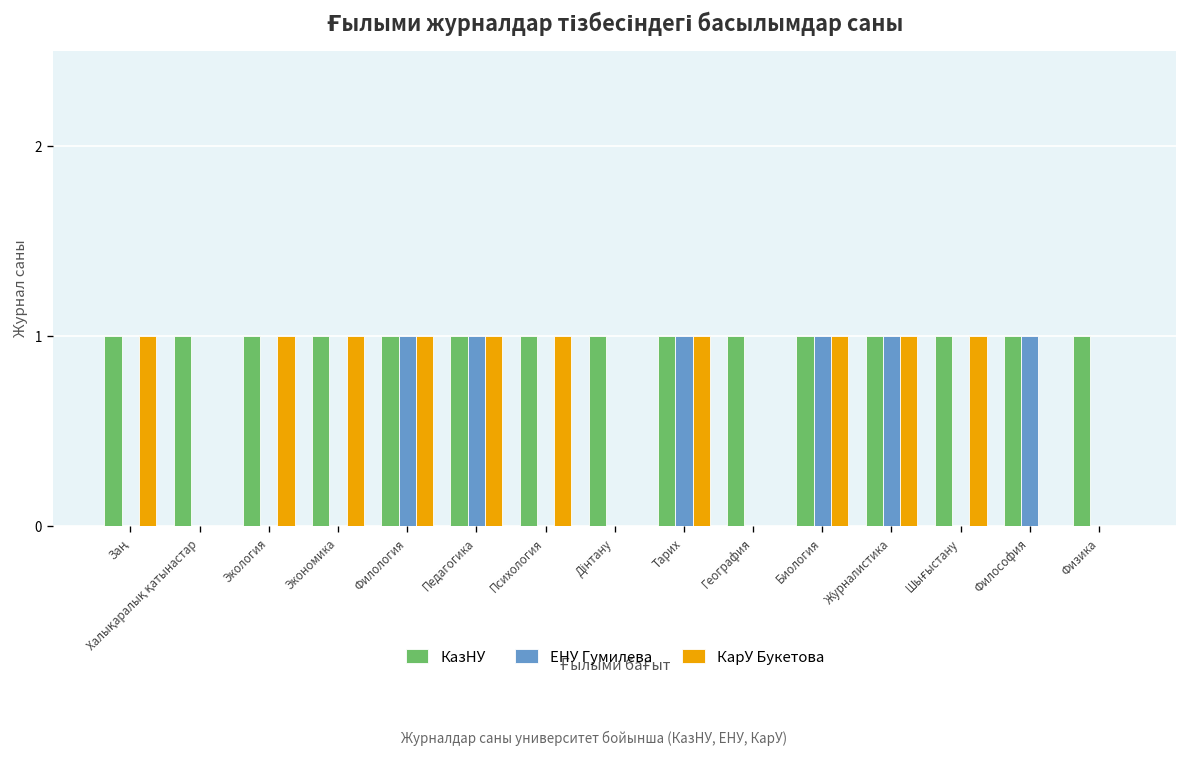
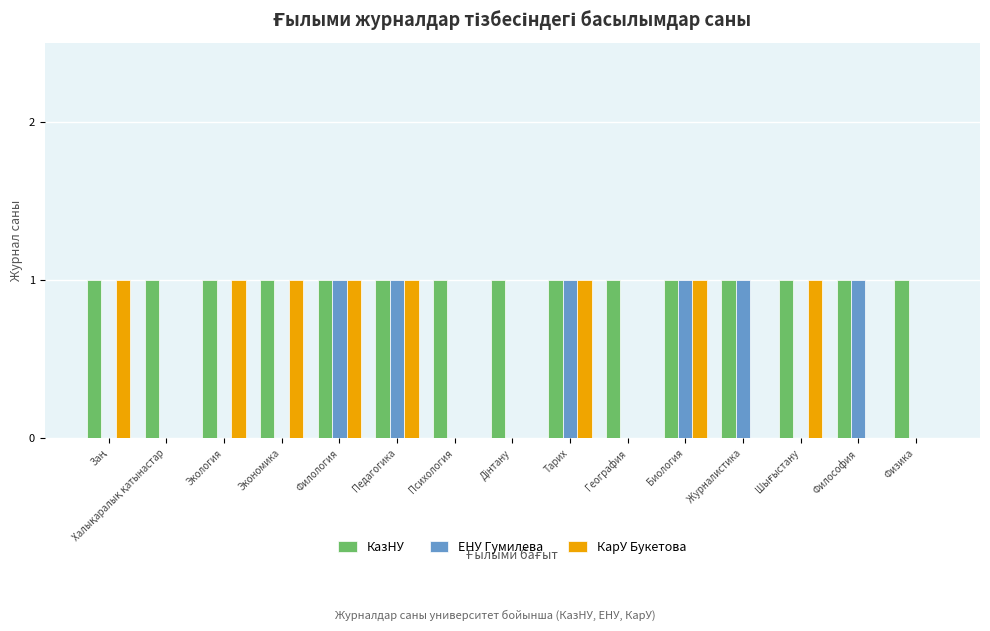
  {
    "КазНУ": {
      "Заң": 1,
      "Халықаралық қатынастар": 1,
      "Экология": 1,
      "Экономика": 1,
      "Филология": 1,
      "Педагогика": 1,
      "Психология": 1,
      "Дінтану": 1,
      "Тарих": 1,
      "География": 1,
      "Биология": 1,
      "Журналистика": 1,
      "Шығыстану": 1,
      "Философия": 1,
      "Физика": 1
    },
    "ЕНУ Гумилева": {
      "Заң": 0,
      "Халықаралық қатынастар": 0,
      "Экология": 0,
      "Экономика": 0,
      "Филология": 1,
      "Педагогика": 1,
      "Психология": 0,
      "Дінтану": 0,
      "Тарих": 1,
      "География": 0,
      "Биология": 1,
      "Журналистика": 1,
      "Шығыстану": 0,
      "Философия": 1,
      "Физика": 0
    },
    "КарУ Букетова": {
      "Заң": 1,
      "Халықаралық қатынастар": 0,
      "Экология": 1,
      "Экономика": 1,
      "Филология": 1,
      "Педагогика": 1,
-     "Психология": 1,
+     "Психология": 0,
      "Дінтану": 0,
      "Тарих": 1,
      "География": 0,
      "Биология": 1,
-     "Журналистика": 1,
+     "Журналистика": 0,
      "Шығыстану": 1,
      "Философия": 0,
      "Физика": 0
    }
  }
